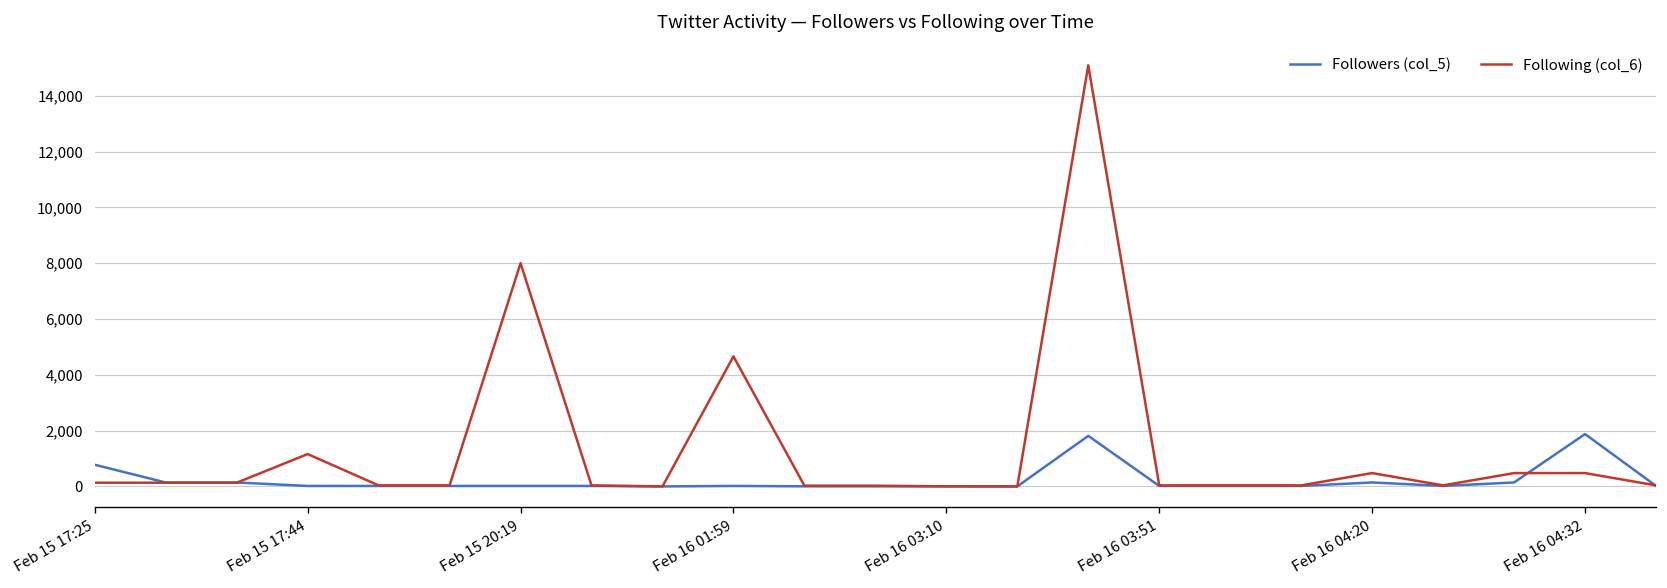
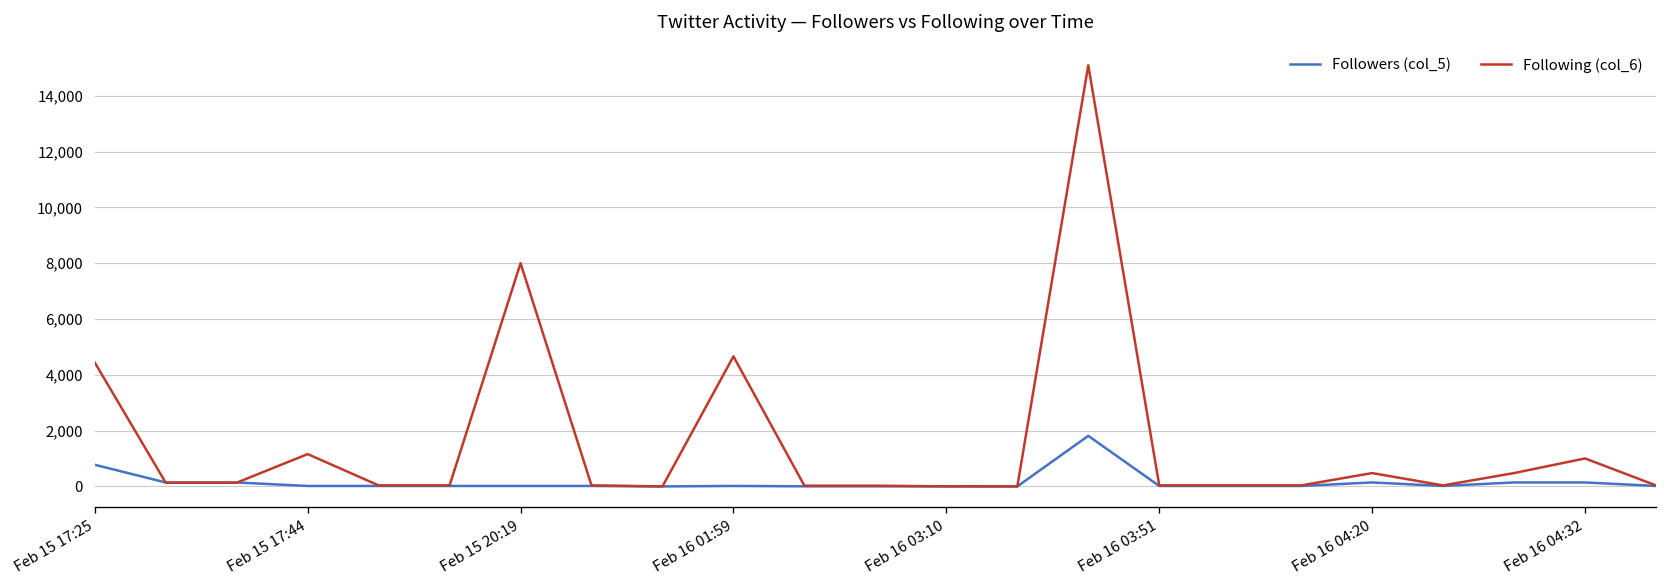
  {
    "Followers (col_5)": {
      "Feb 15 17:25": "800",
      "Feb 15 17:44": "0",
      "Feb 15 20:19": "0",
      "Feb 16 01:59": "0",
-     "Feb 16 04:32": "1,900"
+     "Feb 16 04:32": "100"
    },
    "Following (col_6)": {
-     "Feb 15 17:25": "100",
+     "Feb 15 17:25": "4,400",
      "Feb 15 17:44": "1,200",
      "Feb 15 20:19": "8,000",
      "Feb 16 01:59": "4,700",
-     "Feb 16 04:32": "500"
+     "Feb 16 04:32": "1,000"
    }
  }
